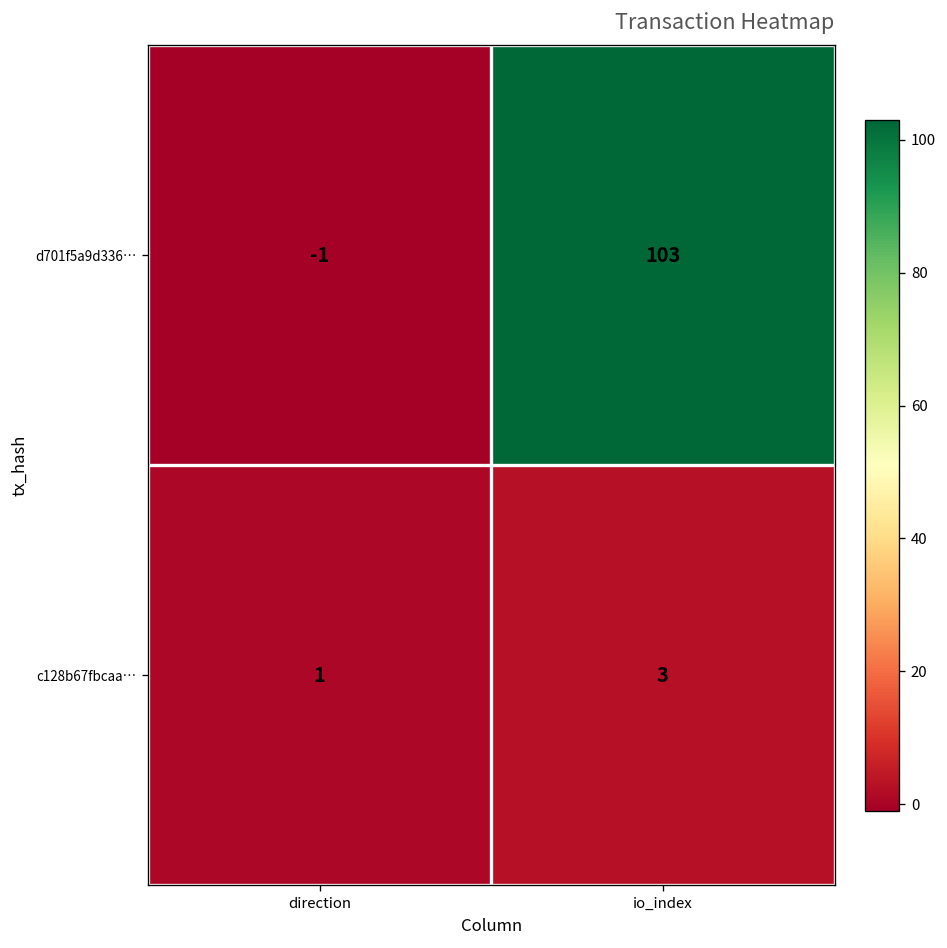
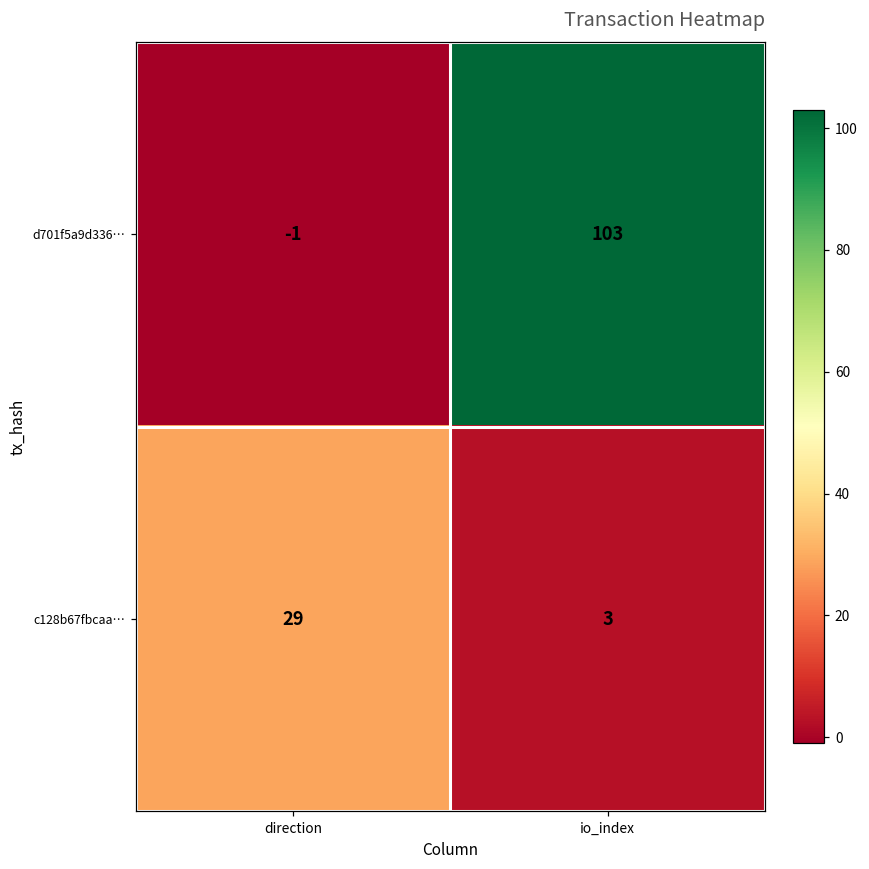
  {
    "d701f5a9d336…": {
      "direction": -1,
      "io_index": 103
    },
    "c128b67fbcaa…": {
-     "direction": 1,
+     "direction": 29,
      "io_index": 3
    }
  }
